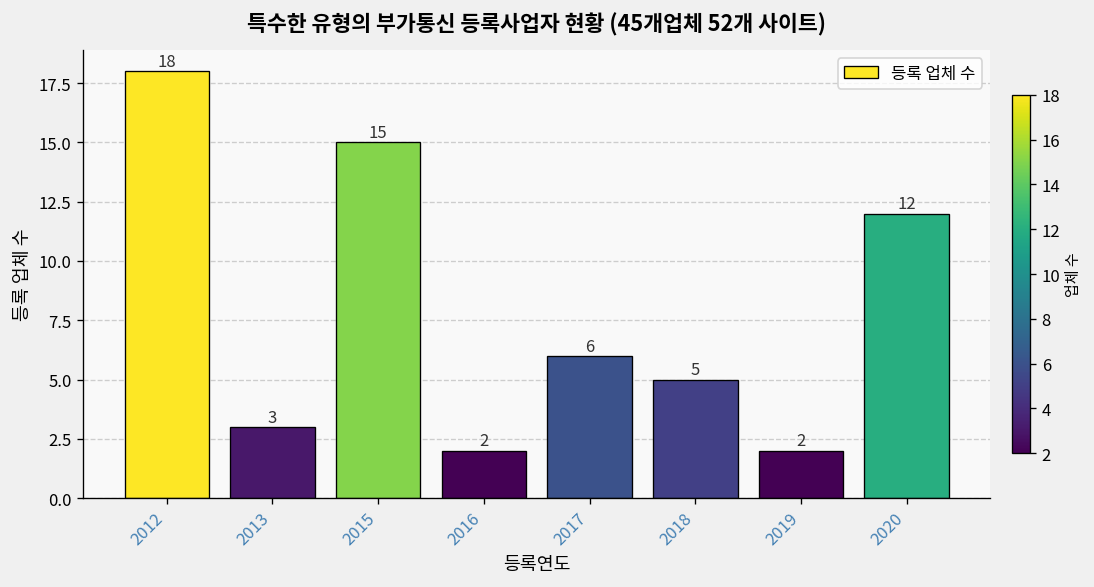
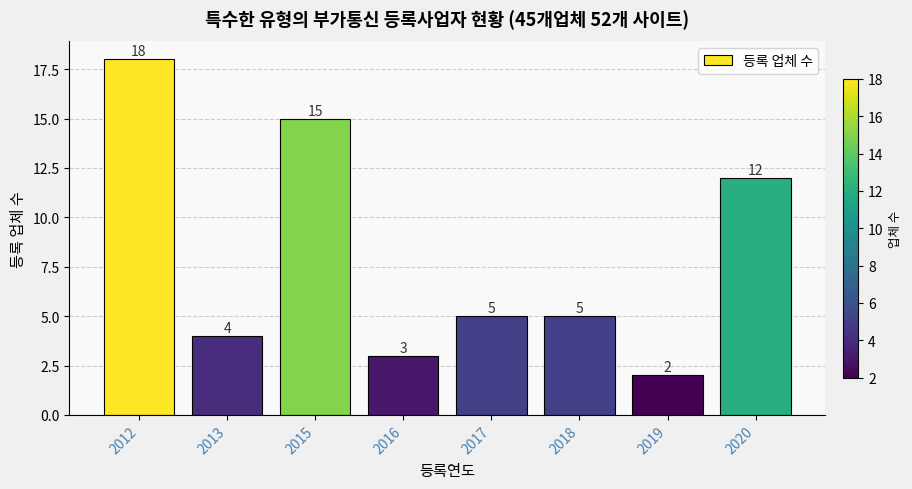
  {
    "2012": 18,
-   "2013": 3,
+   "2013": 4,
    "2015": 15,
-   "2016": 2,
-   "2017": 6,
+   "2016": 3,
+   "2017": 5,
    "2018": 5,
    "2019": 2,
    "2020": 12
  }
